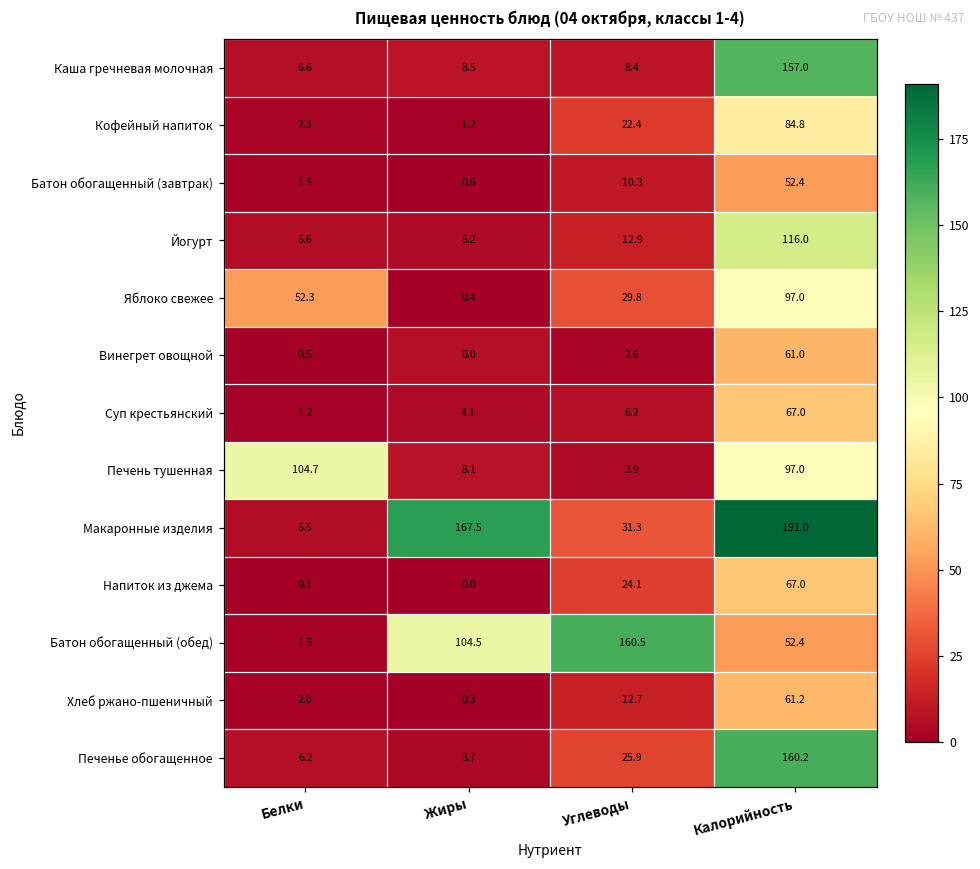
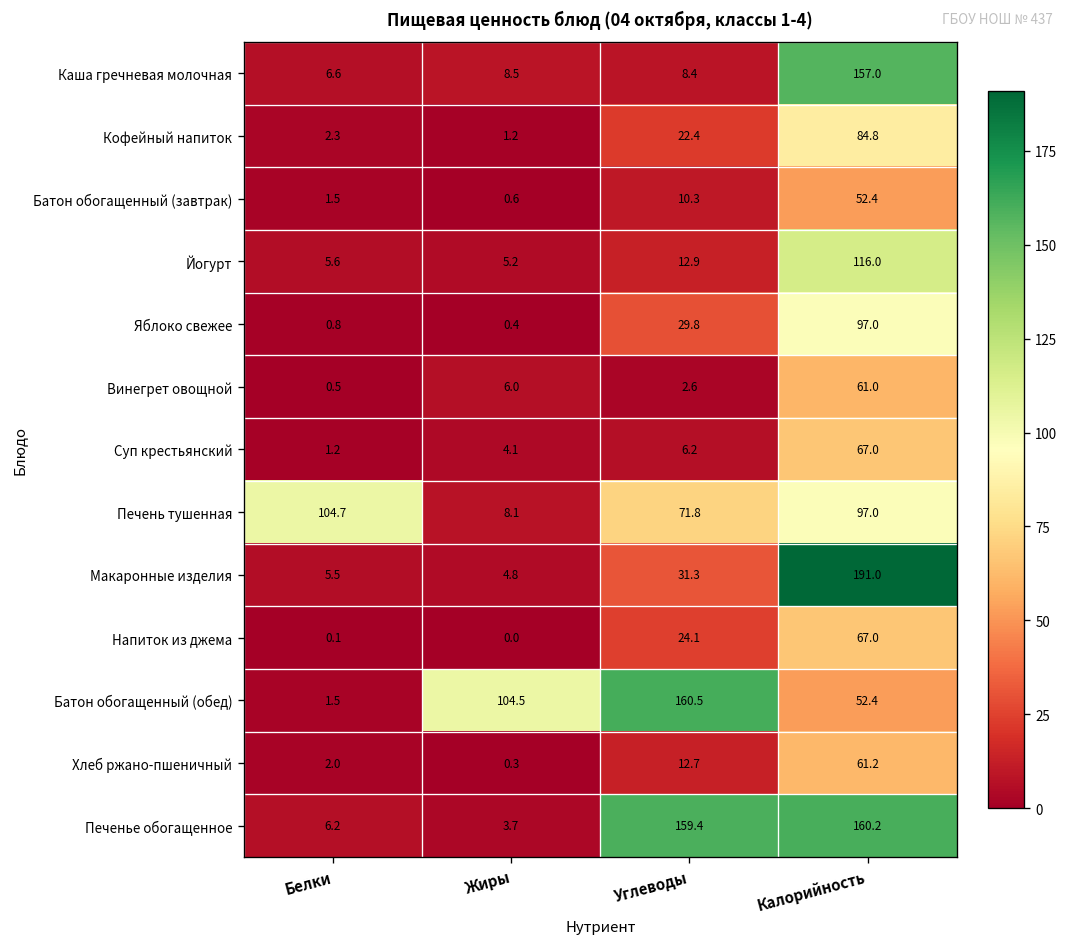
  {
    "Каша гречневая молочная": {
      "Белки": 6.6,
      "Жиры": 8.5,
      "Углеводы": 8.4,
      "Калорийность": 157.0
    },
    "Кофейный напиток": {
      "Белки": 2.3,
      "Жиры": 1.2,
      "Углеводы": 22.4,
      "Калорийность": 84.8
    },
    "Батон обогащенный (завтрак)": {
      "Белки": 1.5,
      "Жиры": 0.6,
      "Углеводы": 10.3,
      "Калорийность": 52.4
    },
    "Йогурт": {
      "Белки": 5.6,
      "Жиры": 5.2,
      "Углеводы": 12.9,
      "Калорийность": 116.0
    },
    "Яблоко свежее": {
-     "Белки": 52.3,
+     "Белки": 0.8,
      "Жиры": 0.4,
      "Углеводы": 29.8,
      "Калорийность": 97.0
    },
    "Винегрет овощной": {
      "Белки": 0.5,
      "Жиры": 6.0,
      "Углеводы": 2.6,
      "Калорийность": 61.0
    },
    "Суп крестьянский": {
      "Белки": 1.2,
      "Жиры": 4.1,
      "Углеводы": 6.2,
      "Калорийность": 67.0
    },
    "Печень тушенная": {
      "Белки": 104.7,
      "Жиры": 8.1,
-     "Углеводы": 3.9,
+     "Углеводы": 71.8,
      "Калорийность": 97.0
    },
    "Макаронные изделия": {
      "Белки": 5.5,
-     "Жиры": 167.5,
+     "Жиры": 4.8,
      "Углеводы": 31.3,
      "Калорийность": 191.0
    },
    "Напиток из джема": {
      "Белки": 0.1,
      "Жиры": 0.0,
      "Углеводы": 24.1,
      "Калорийность": 67.0
    },
    "Батон обогащенный (обед)": {
      "Белки": 1.5,
      "Жиры": 104.5,
      "Углеводы": 160.5,
      "Калорийность": 52.4
    },
    "Хлеб ржано-пшеничный": {
      "Белки": 2.0,
      "Жиры": 0.3,
      "Углеводы": 12.7,
      "Калорийность": 61.2
    },
    "Печенье обогащенное": {
      "Белки": 6.2,
      "Жиры": 3.7,
-     "Углеводы": 25.9,
+     "Углеводы": 159.4,
      "Калорийность": 160.2
    }
  }
